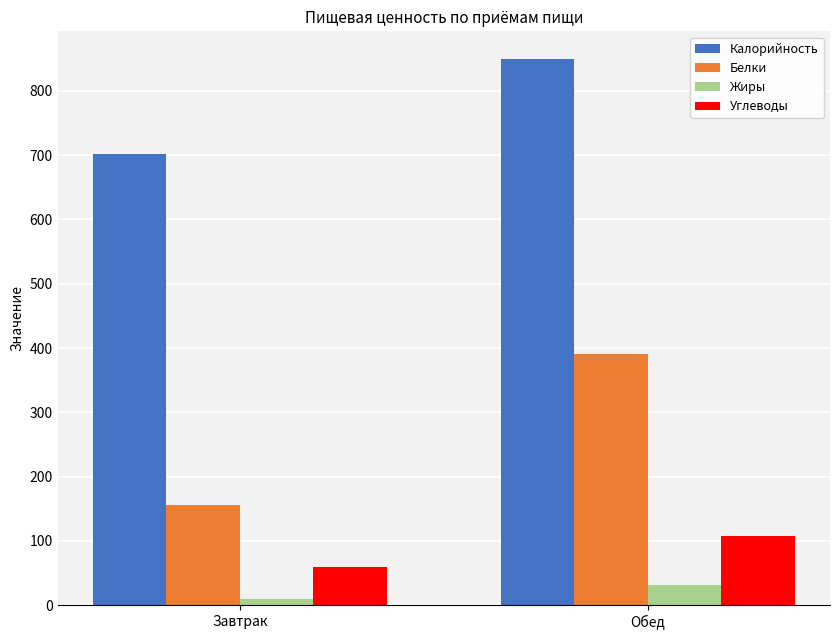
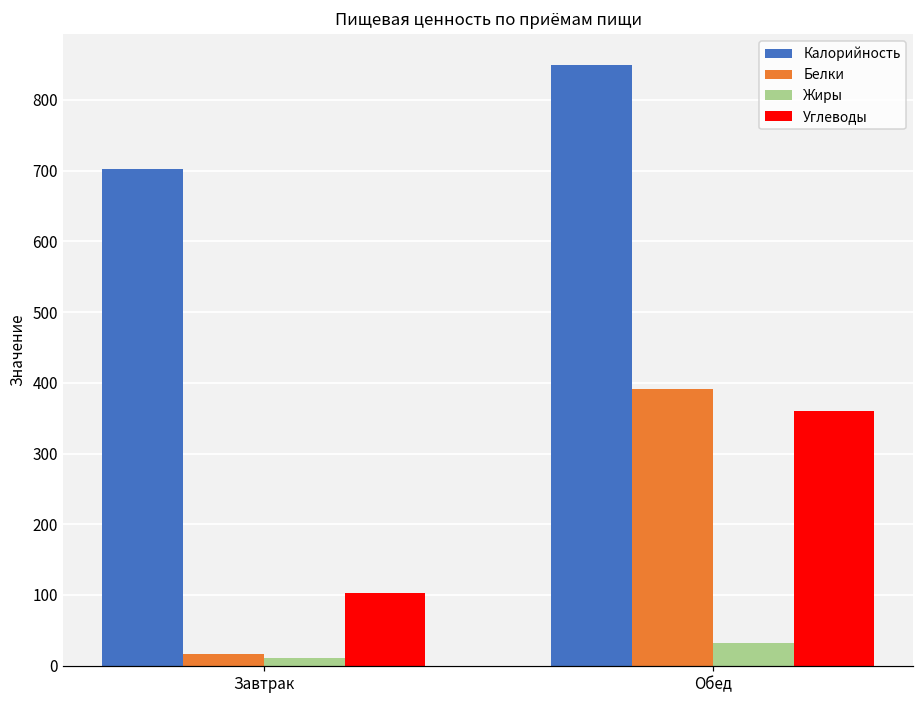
  {
    "Калорийность": {
      "Завтрак": 700,
      "Обед": 850
    },
    "Белки": {
-     "Завтрак": 160,
+     "Завтрак": 20,
      "Обед": 390
    },
    "Жиры": {
      "Завтрак": 10,
      "Обед": 30
    },
    "Углеводы": {
-     "Завтрак": 60,
-     "Обед": 110
+     "Завтрак": 100,
+     "Обед": 360
    }
  }
